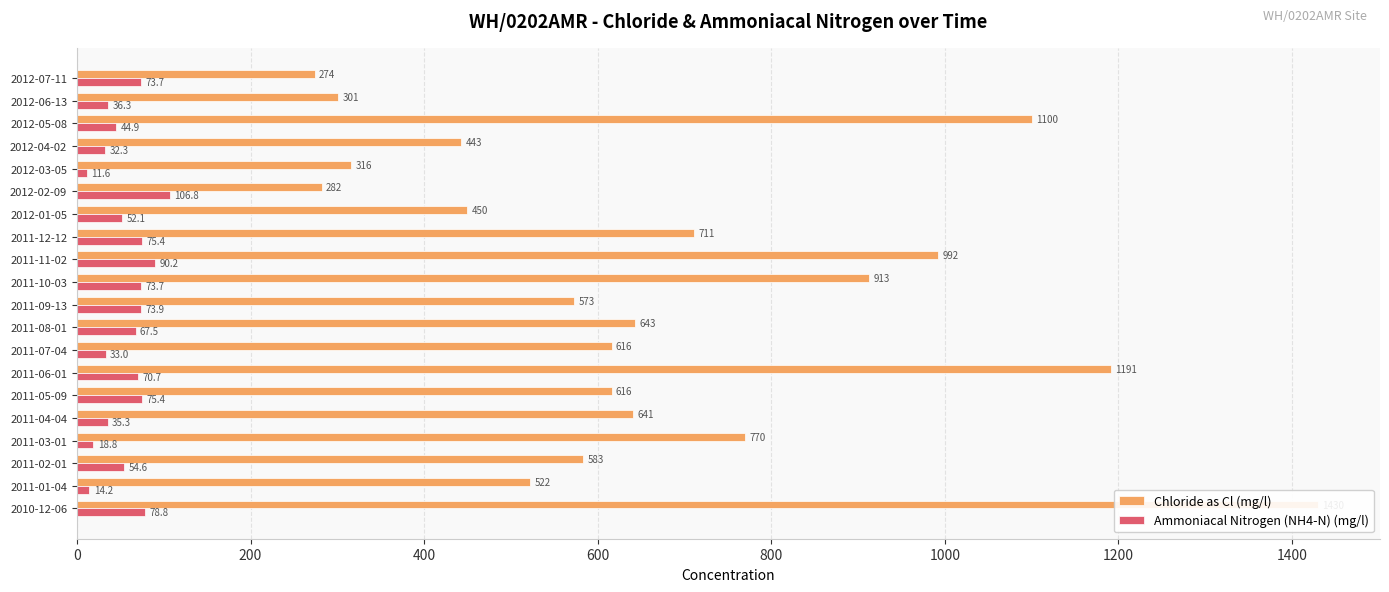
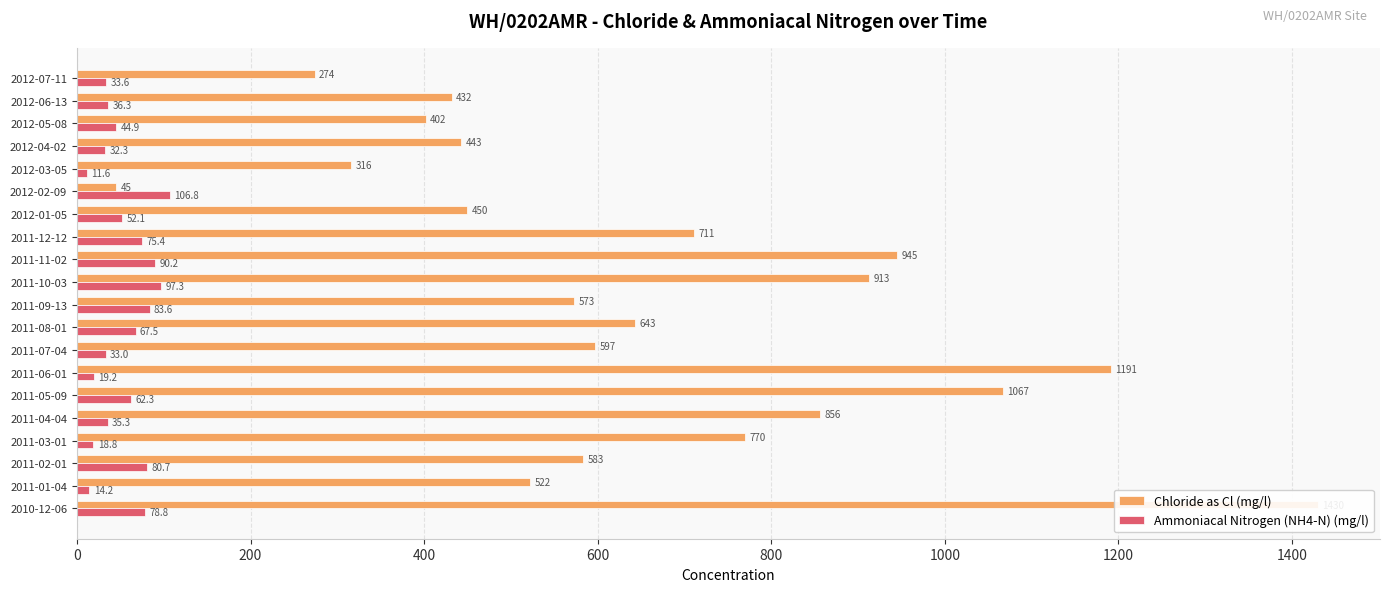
  {
    "Chloride as Cl (mg/l)": {
      "2012-07-11": 274,
-     "2012-06-13": 301,
-     "2012-05-08": 1100,
+     "2012-06-13": 432,
+     "2012-05-08": 402,
      "2012-04-02": 443,
      "2012-03-05": 316,
-     "2012-02-09": 282,
+     "2012-02-09": 45,
      "2012-01-05": 450,
      "2011-12-12": 711,
-     "2011-11-02": 992,
+     "2011-11-02": 945,
      "2011-10-03": 913,
      "2011-09-13": 573,
      "2011-08-01": 643,
-     "2011-07-04": 616,
+     "2011-07-04": 597,
      "2011-06-01": 1191,
-     "2011-05-09": 616,
-     "2011-04-04": 641,
+     "2011-05-09": 1067,
+     "2011-04-04": 856,
      "2011-03-01": 770,
      "2011-02-01": 583,
      "2011-01-04": 522
    },
    "Ammoniacal Nitrogen (NH4-N) (mg/l)": {
-     "2012-07-11": 73.7,
+     "2012-07-11": 33.6,
      "2012-06-13": 36.3,
      "2012-05-08": 44.9,
      "2012-04-02": 32.3,
      "2012-03-05": 11.6,
      "2012-02-09": 106.8,
      "2012-01-05": 52.1,
      "2011-12-12": 75.4,
      "2011-11-02": 90.2,
-     "2011-10-03": 73.7,
-     "2011-09-13": 73.9,
+     "2011-10-03": 97.3,
+     "2011-09-13": 83.6,
      "2011-08-01": 67.5,
      "2011-07-04": 33.0,
-     "2011-06-01": 70.7,
-     "2011-05-09": 75.4,
+     "2011-06-01": 19.2,
+     "2011-05-09": 62.3,
      "2011-04-04": 35.3,
      "2011-03-01": 18.8,
-     "2011-02-01": 54.6,
+     "2011-02-01": 80.7,
      "2011-01-04": 14.2,
      "2010-12-06": 78.8
    }
  }
